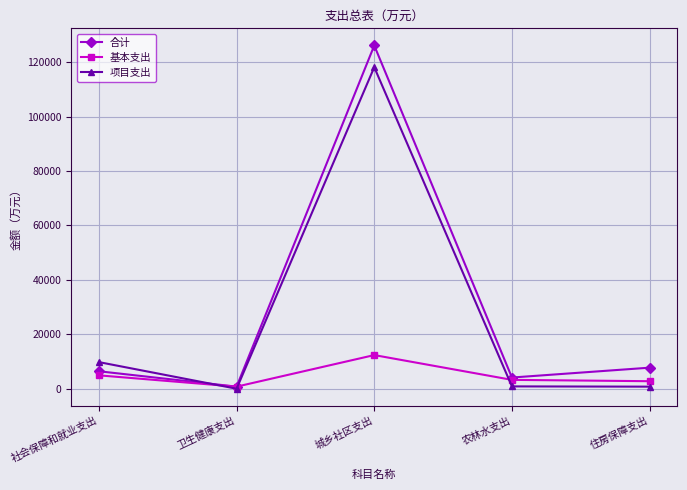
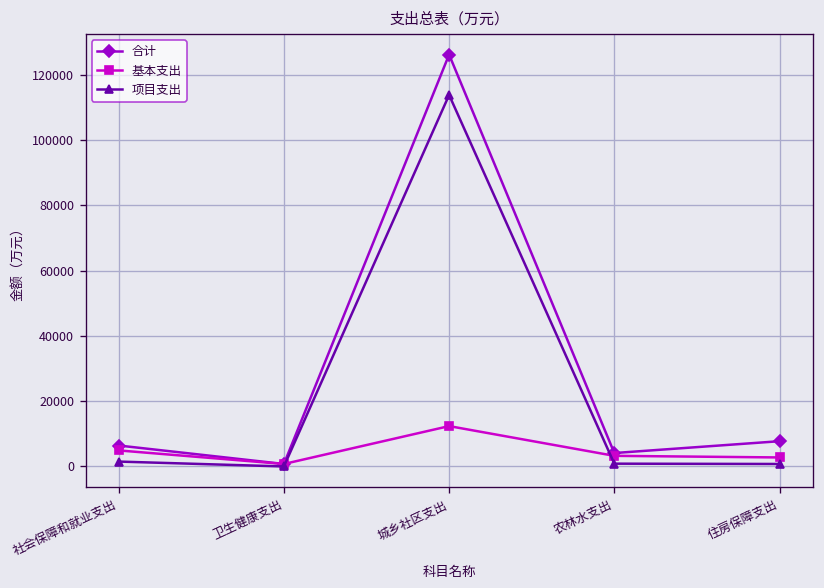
  {
    "项目支出": {
-     "社会保障和就业支出": 10000,
-     "城乡社区支出": 118000,
+     "社会保障和就业支出": 2000,
+     "城乡社区支出": 114000,
      "农林水支出": 1000,
      "住房保障支出": 1000
    }
  }
